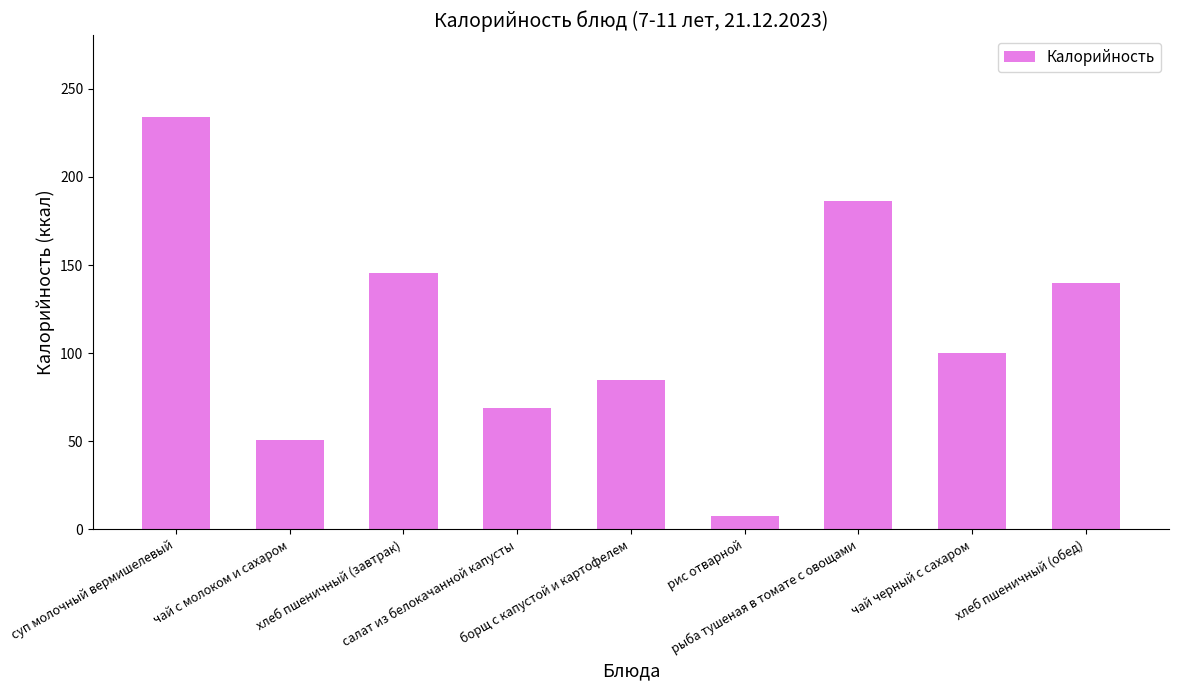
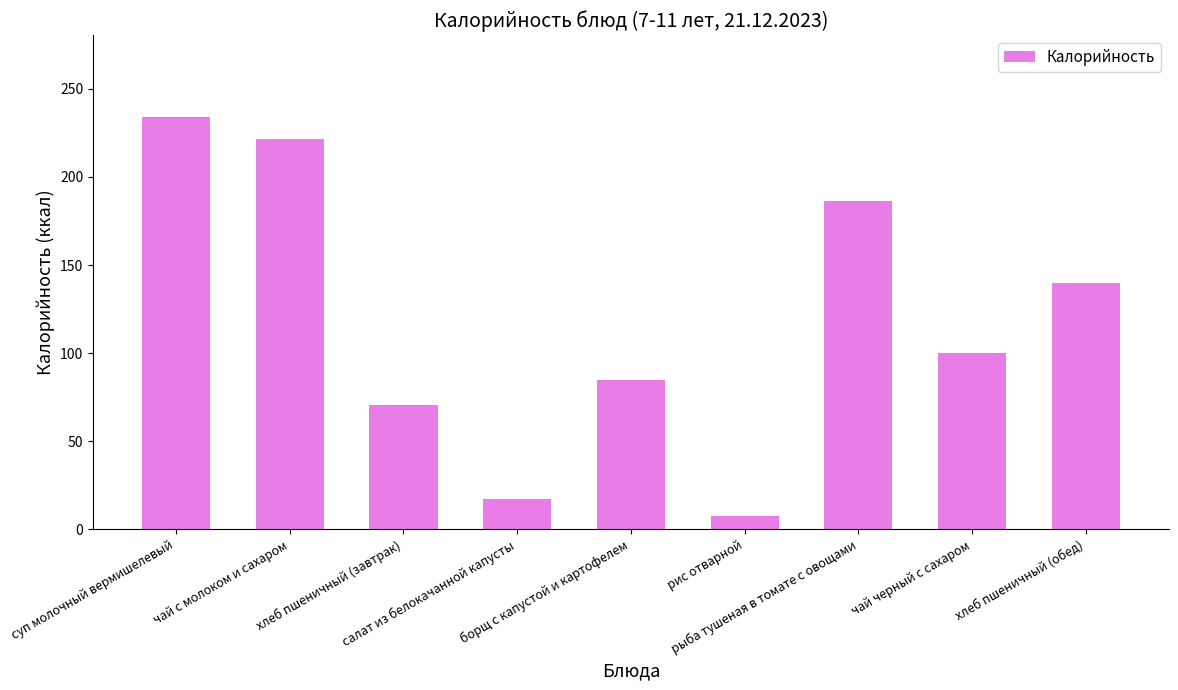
  {
    "суп молочный вермишелевый": 234,
-   "чай с молоком и сахаром": 51,
-   "хлеб пшеничный (завтрак)": 145,
-   "салат из белокачанной капусты": 69,
+   "чай с молоком и сахаром": 222,
+   "хлеб пшеничный (завтрак)": 70,
+   "салат из белокачанной капусты": 17,
    "борщ с капустой и картофелем": 85,
    "рис отварной": 8,
    "рыба тушеная в томате с овощами": 187,
    "чай черный с сахаром": 100,
    "хлеб пшеничный (обед)": 140
  }
